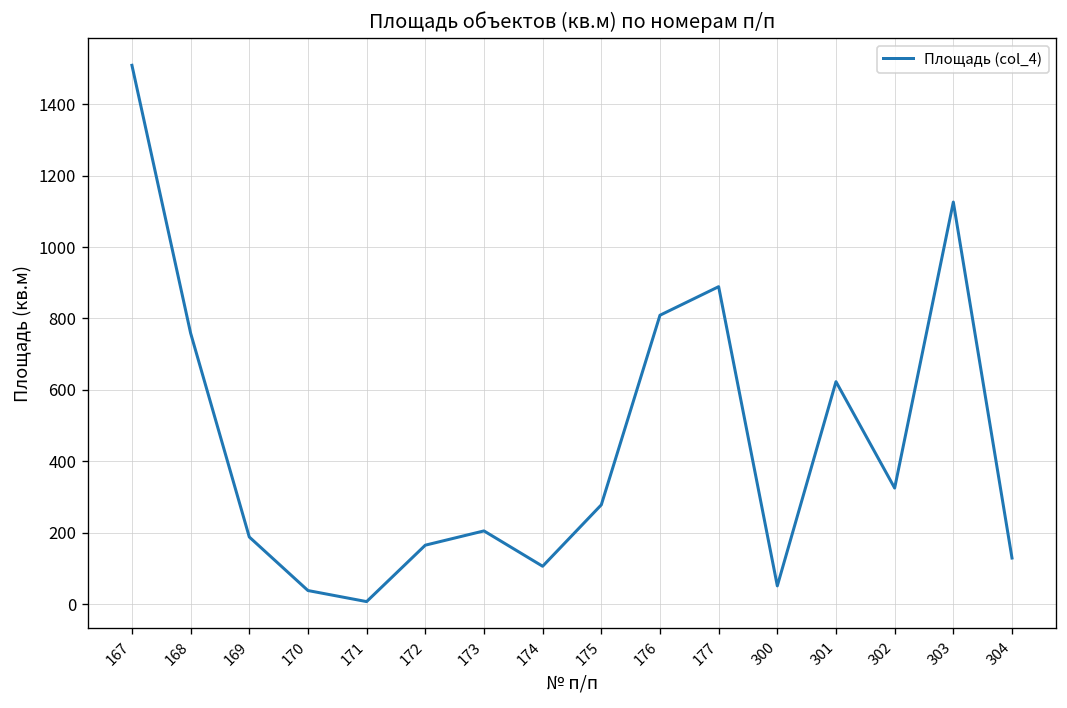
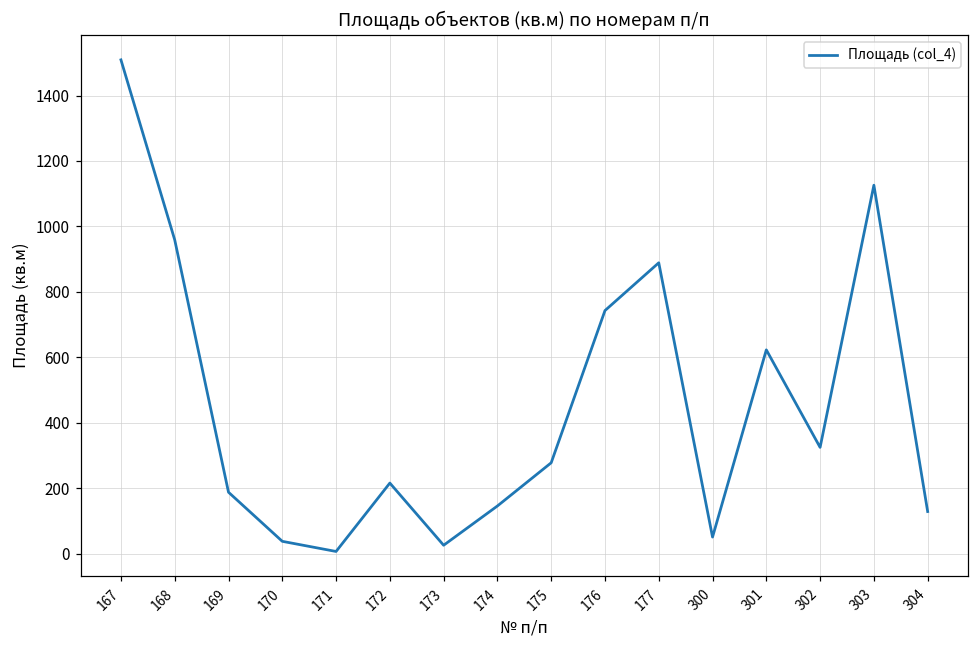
  {
    "167": 1510,
-   "168": 760,
+   "168": 960,
    "169": 190,
    "170": 40,
    "171": 10,
-   "172": 170,
-   "173": 210,
-   "174": 110,
+   "172": 220,
+   "173": 30,
+   "174": 150,
    "175": 280,
-   "176": 810,
+   "176": 740,
    "177": 890,
    "300": 50,
    "301": 620,
    "302": 330,
    "303": 1130,
    "304": 130
  }
